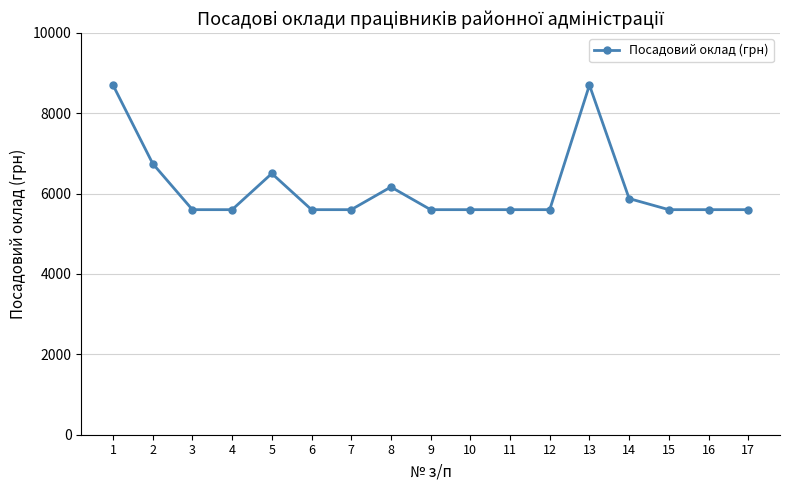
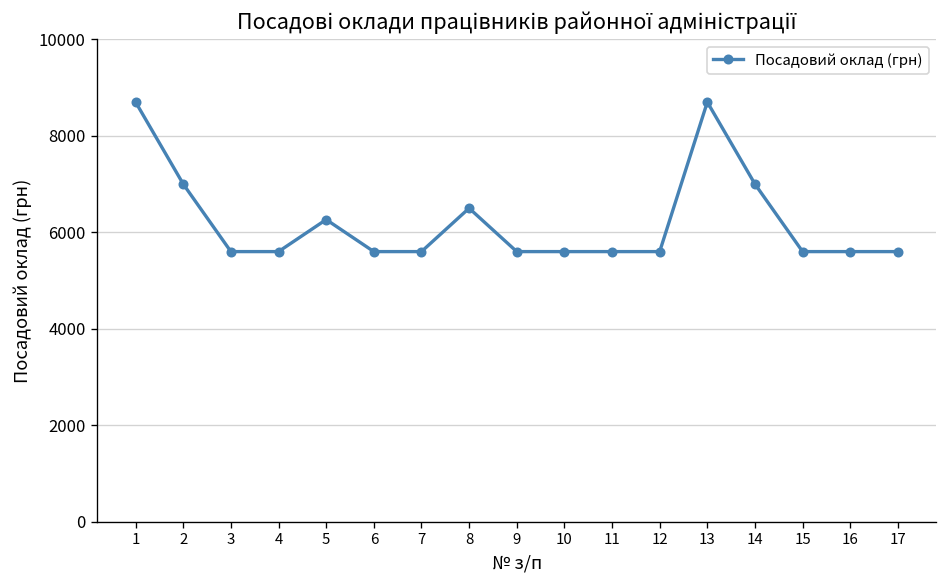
  {
    "1": 8700,
-   "2": 6700,
+   "2": 7000,
    "3": 5600,
    "4": 5600,
-   "5": 6500,
+   "5": 6300,
    "6": 5600,
    "7": 5600,
-   "8": 6200,
+   "8": 6500,
    "9": 5600,
    "10": 5600,
    "11": 5600,
    "12": 5600,
    "13": 8700,
-   "14": 5900,
+   "14": 7000,
    "15": 5600,
    "16": 5600,
    "17": 5600
  }
